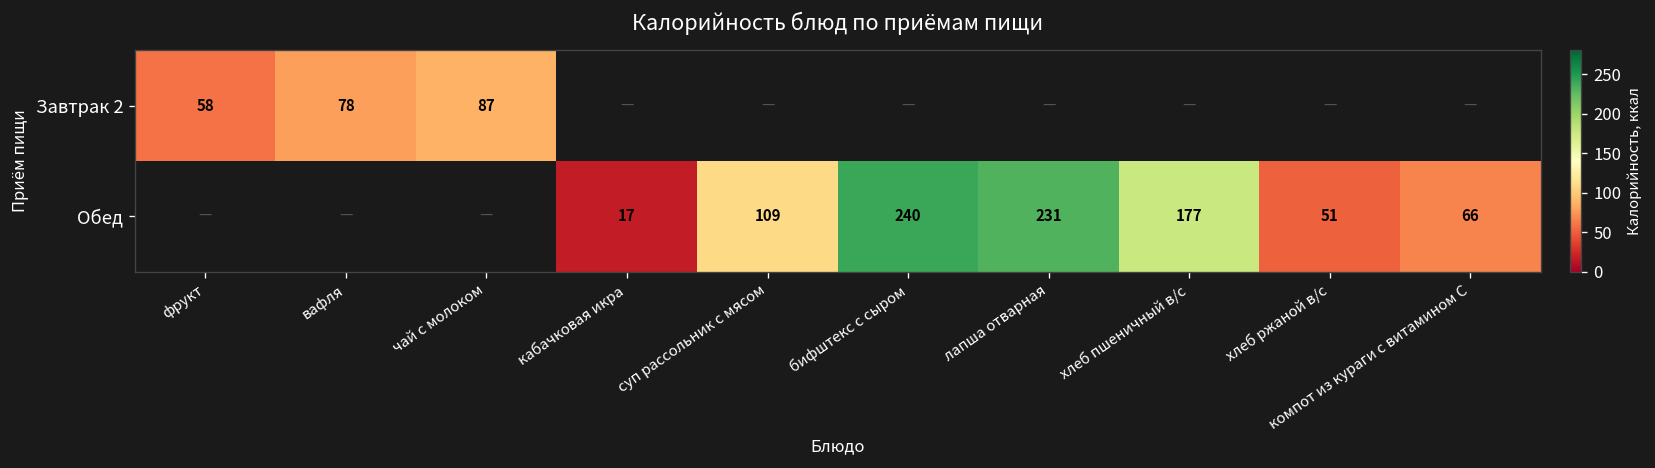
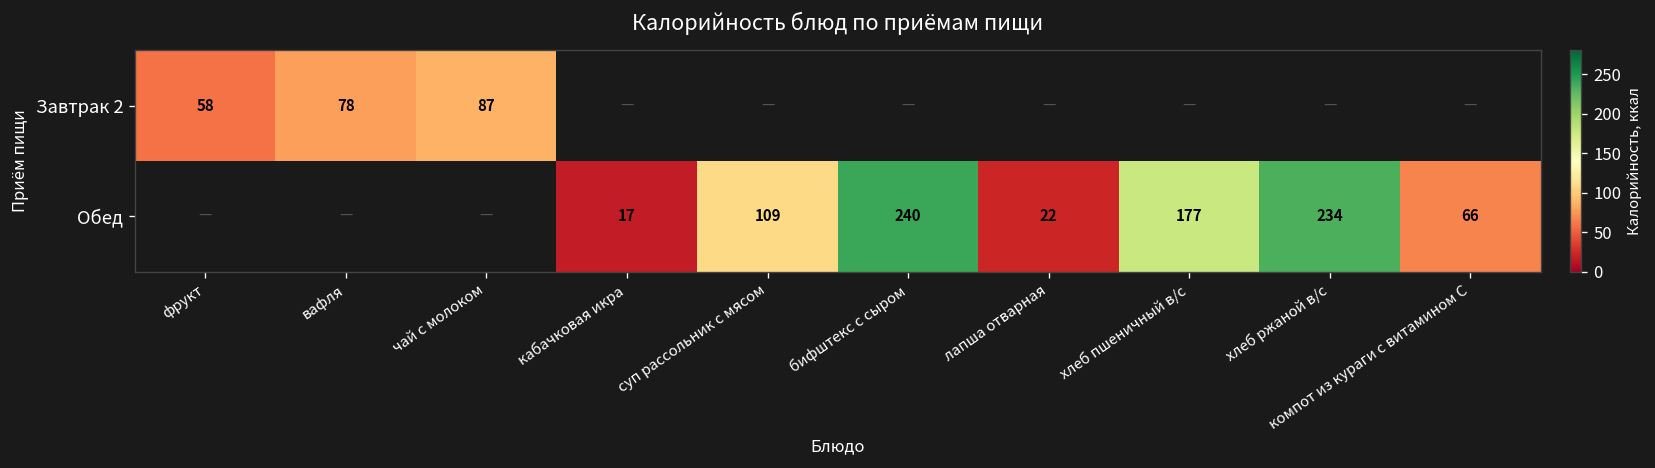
  {
    "Завтрак 2": {
      "фрукт": 58,
      "вафля": 78,
      "чай с молоком": 87
    },
    "Обед": {
      "кабачковая икра": 17,
      "суп рассольник с мясом": 109,
      "бифштекс с сыром": 240,
-     "лапша отварная": 231,
+     "лапша отварная": 22,
      "хлеб пшеничный в/с": 177,
-     "хлеб ржаной в/с": 51,
+     "хлеб ржаной в/с": 234,
      "компот из кураги с витамином С": 66
    }
  }
